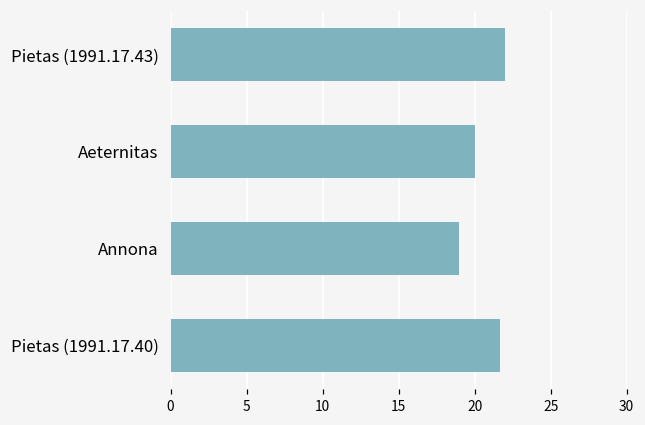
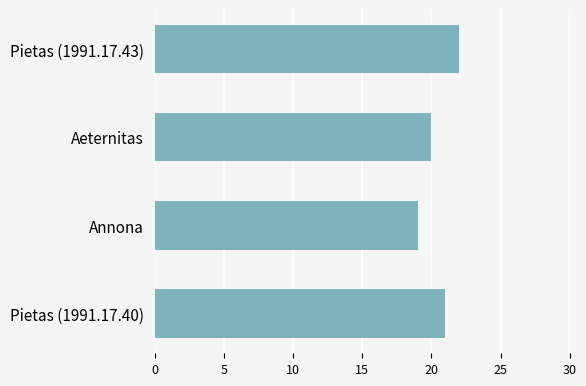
  {
    "Pietas (1991.17.43)": 22.0,
    "Aeternitas": 20.0,
    "Annona": 19.0,
-   "Pietas (1991.17.40)": 21.7
+   "Pietas (1991.17.40)": 21.0
  }
